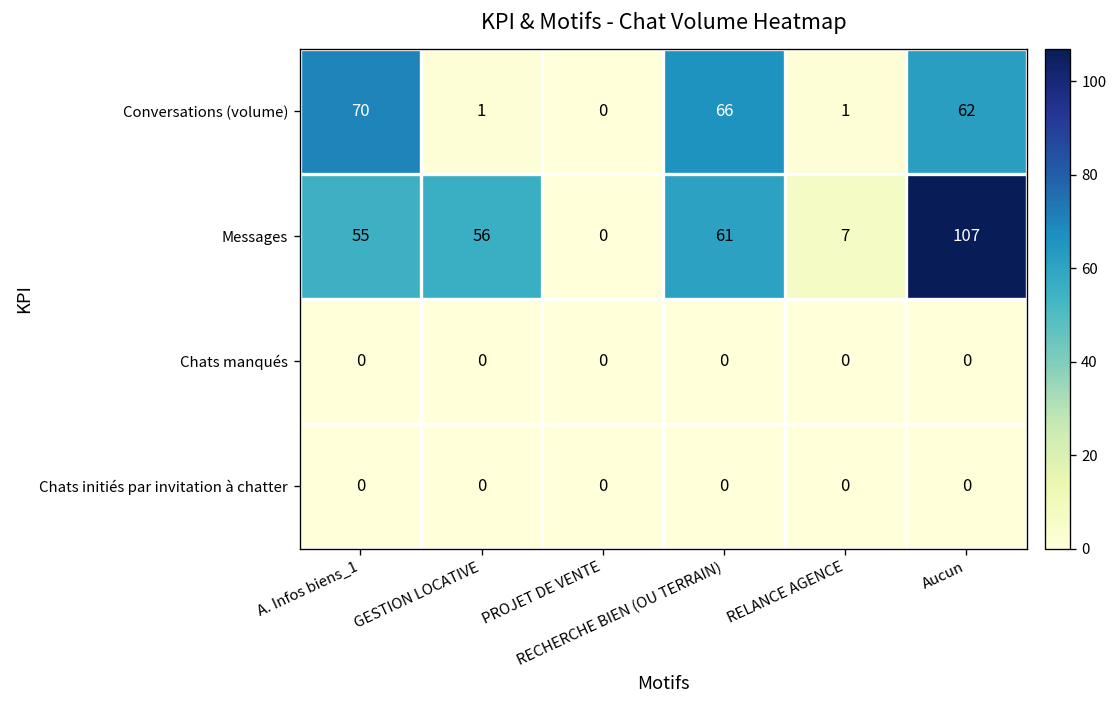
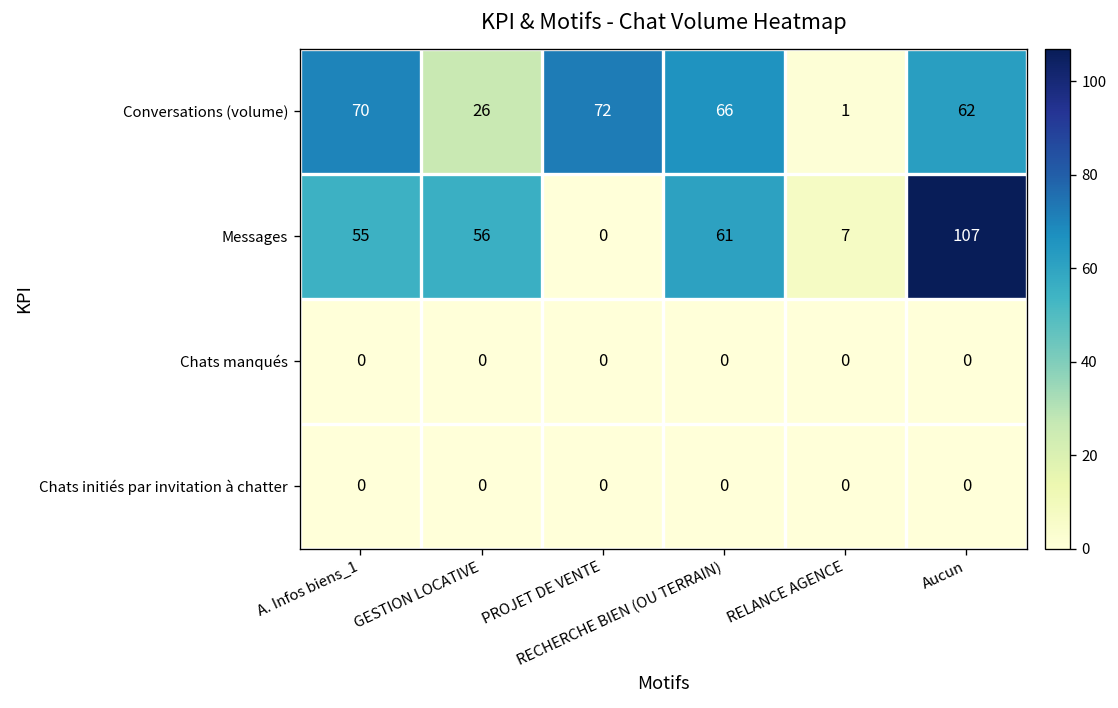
  {
    "Conversations (volume)": {
      "A. Infos biens_1": 70,
-     "GESTION LOCATIVE": 1,
-     "PROJET DE VENTE": 0,
+     "GESTION LOCATIVE": 26,
+     "PROJET DE VENTE": 72,
      "RECHERCHE BIEN (OU TERRAIN)": 66,
      "RELANCE AGENCE": 1,
      "Aucun": 62
    },
    "Messages": {
      "A. Infos biens_1": 55,
      "GESTION LOCATIVE": 56,
      "PROJET DE VENTE": 0,
      "RECHERCHE BIEN (OU TERRAIN)": 61,
      "RELANCE AGENCE": 7,
      "Aucun": 107
    },
    "Chats manqués": {
      "A. Infos biens_1": 0,
      "GESTION LOCATIVE": 0,
      "PROJET DE VENTE": 0,
      "RECHERCHE BIEN (OU TERRAIN)": 0,
      "RELANCE AGENCE": 0,
      "Aucun": 0
    },
    "Chats initiés par invitation à chatter": {
      "A. Infos biens_1": 0,
      "GESTION LOCATIVE": 0,
      "PROJET DE VENTE": 0,
      "RECHERCHE BIEN (OU TERRAIN)": 0,
      "RELANCE AGENCE": 0,
      "Aucun": 0
    }
  }
